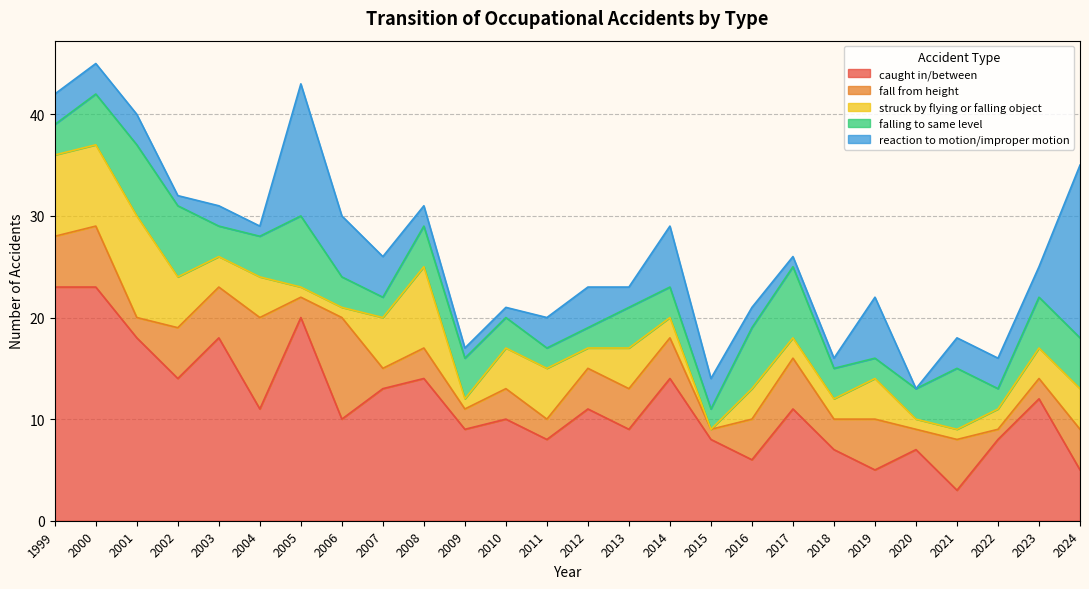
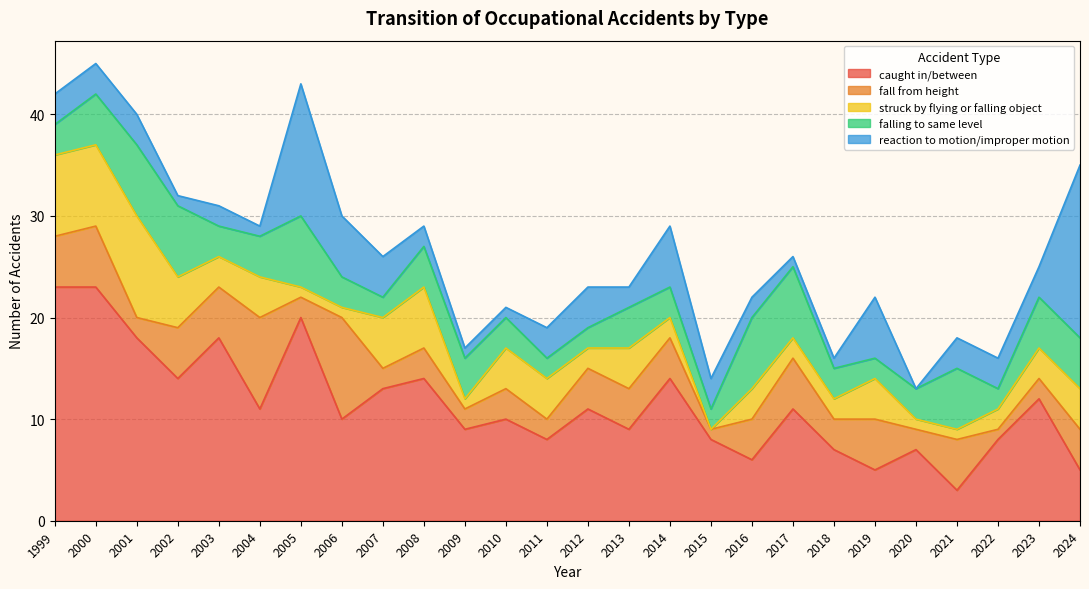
  {
    "struck by flying or falling object": {
      "1999": 8,
      "2000": 8,
      "2001": 10,
      "2002": 5,
      "2003": 3,
      "2004": 4,
      "2005": 1,
      "2006": 1,
      "2007": 5,
-     "2008": 8,
+     "2008": 6,
      "2009": 1,
      "2010": 4,
-     "2011": 5,
+     "2011": 4,
      "2012": 2,
      "2013": 4,
      "2014": 2,
      "2016": 3,
      "2017": 2,
      "2018": 2,
      "2019": 4,
      "2020": 1,
      "2021": 1,
      "2022": 2,
      "2023": 3,
      "2024": 4
    },
    "falling to same level": {
      "1999": 3,
      "2000": 5,
      "2001": 7,
      "2002": 7,
      "2003": 3,
      "2004": 4,
      "2005": 7,
      "2006": 3,
      "2007": 2,
      "2008": 4,
      "2009": 4,
      "2010": 3,
      "2011": 2,
      "2012": 2,
      "2013": 4,
      "2014": 3,
      "2015": 2,
-     "2016": 6,
+     "2016": 7,
      "2017": 7,
      "2018": 3,
      "2019": 2,
      "2021": 6,
      "2022": 2,
      "2023": 5,
      "2024": 5
    },
    "reaction to motion/improper motion": {
      "1999": 3,
      "2000": 3,
      "2001": 3,
      "2002": 1,
      "2003": 2,
      "2004": 1,
      "2005": 13,
      "2006": 6,
      "2007": 4,
      "2008": 2,
      "2009": 1,
      "2010": 1,
      "2011": 3,
      "2012": 4,
      "2013": 2,
      "2014": 6,
      "2015": 3,
      "2016": 2,
      "2017": 1,
      "2018": 1,
      "2019": 6,
      "2021": 3,
      "2022": 3,
      "2023": 3,
      "2024": 17
    }
  }
